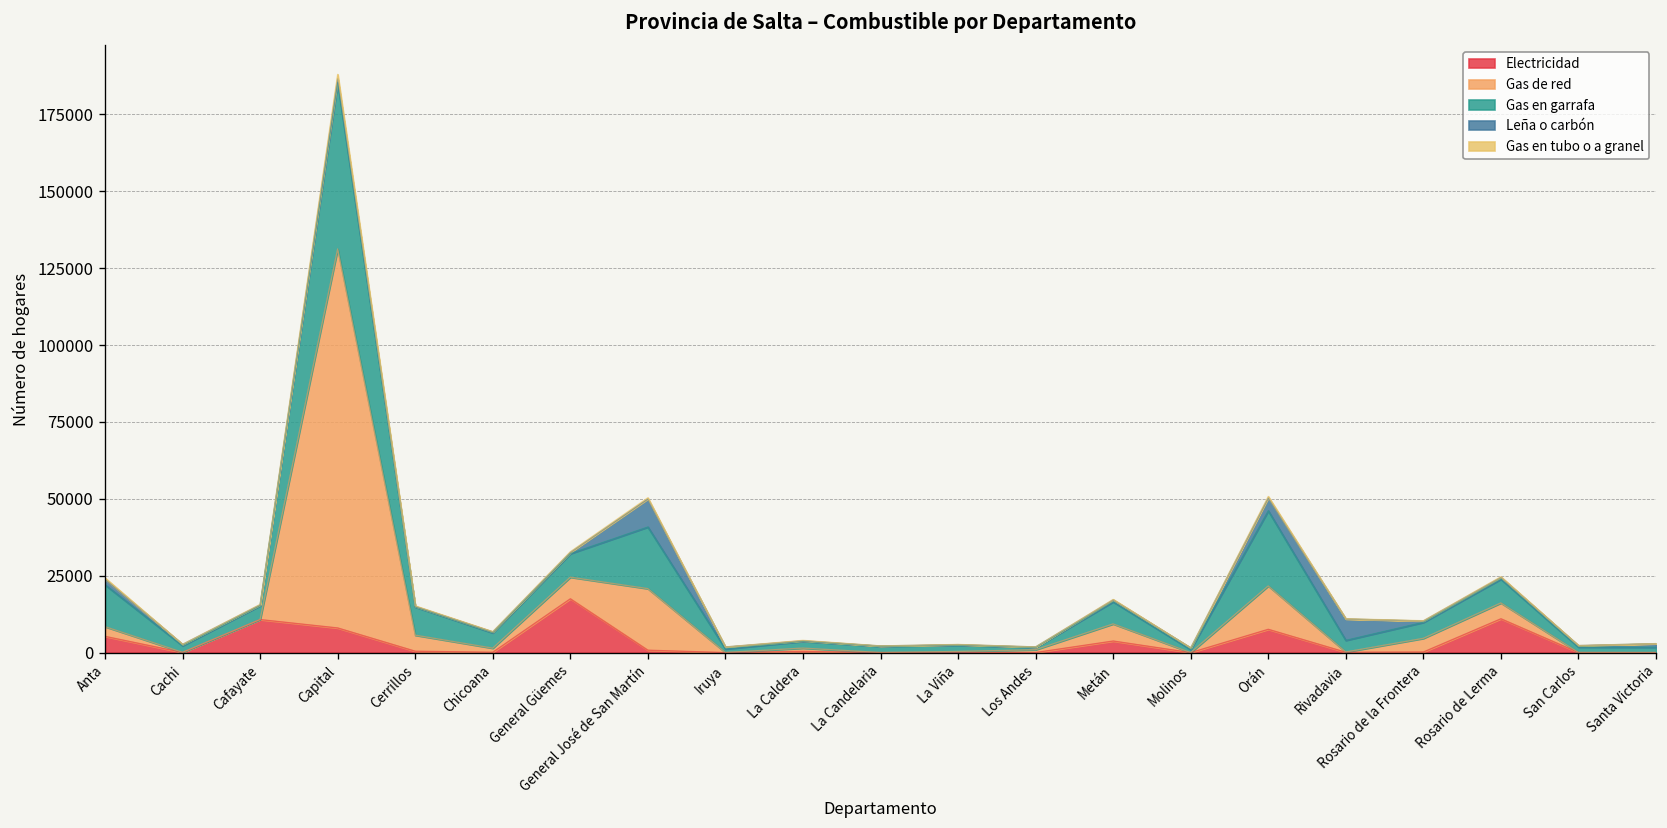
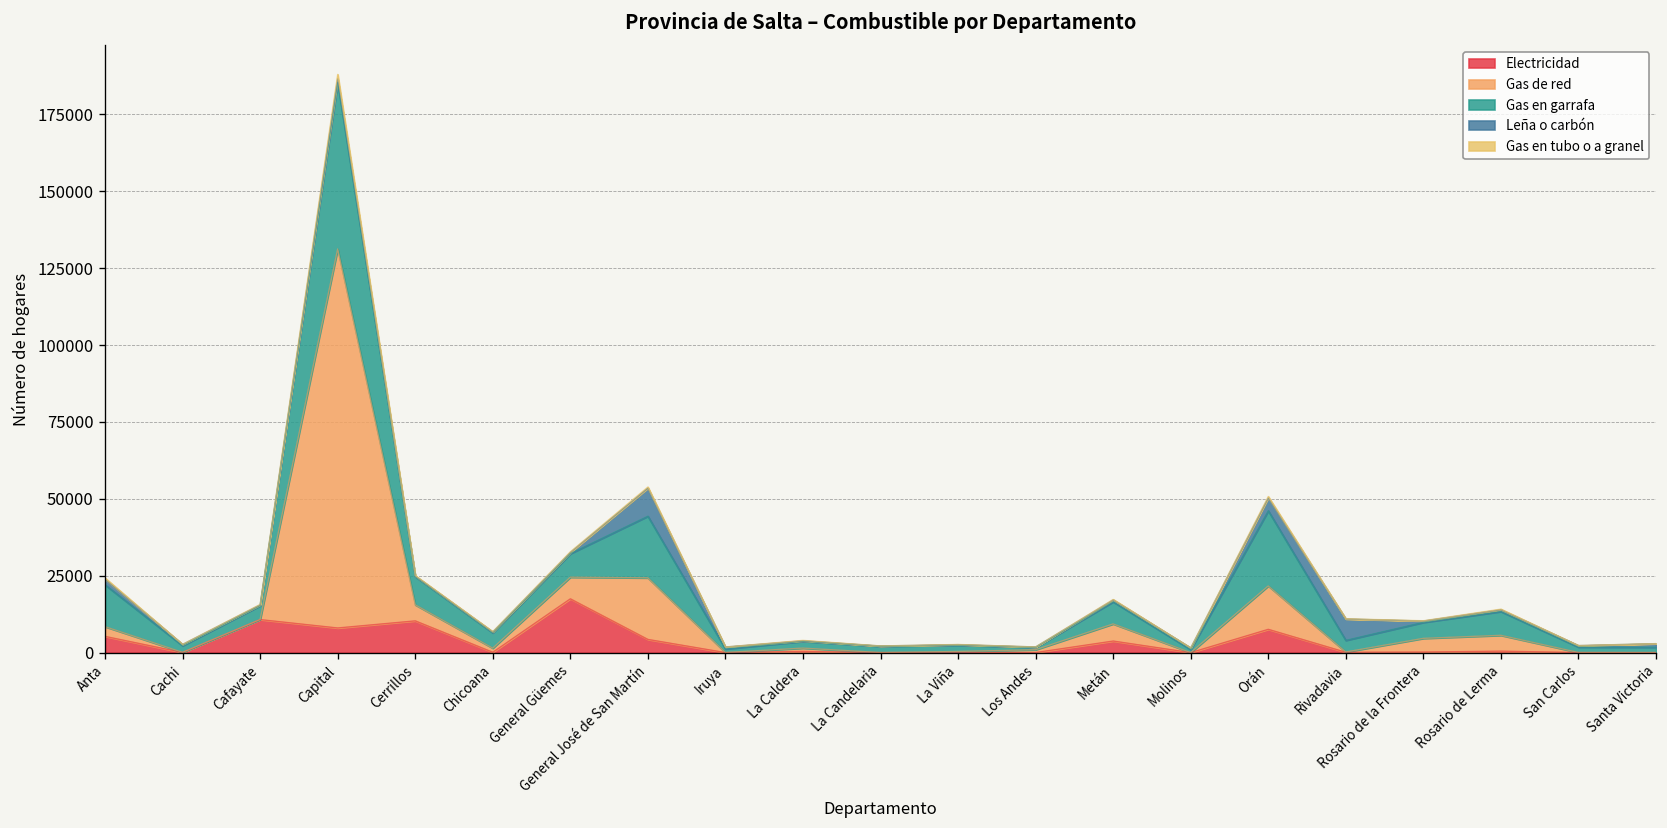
  {
    "Electricidad": {
      "Anta": 5000,
      "Capital": 8000,
-     "Cerrillos": 0,
+     "Cerrillos": 10000,
      "Chicoana": 0,
      "General Güemes": 18000,
-     "General José de San Martín": 1000,
+     "General José de San Martín": 4000,
      "La Caldera": 0,
      "Metán": 4000,
      "Orán": 8000,
      "Rosario de la Frontera": 0,
-     "Rosario de Lerma": 11000
+     "Rosario de Lerma": 0
    }
  }
